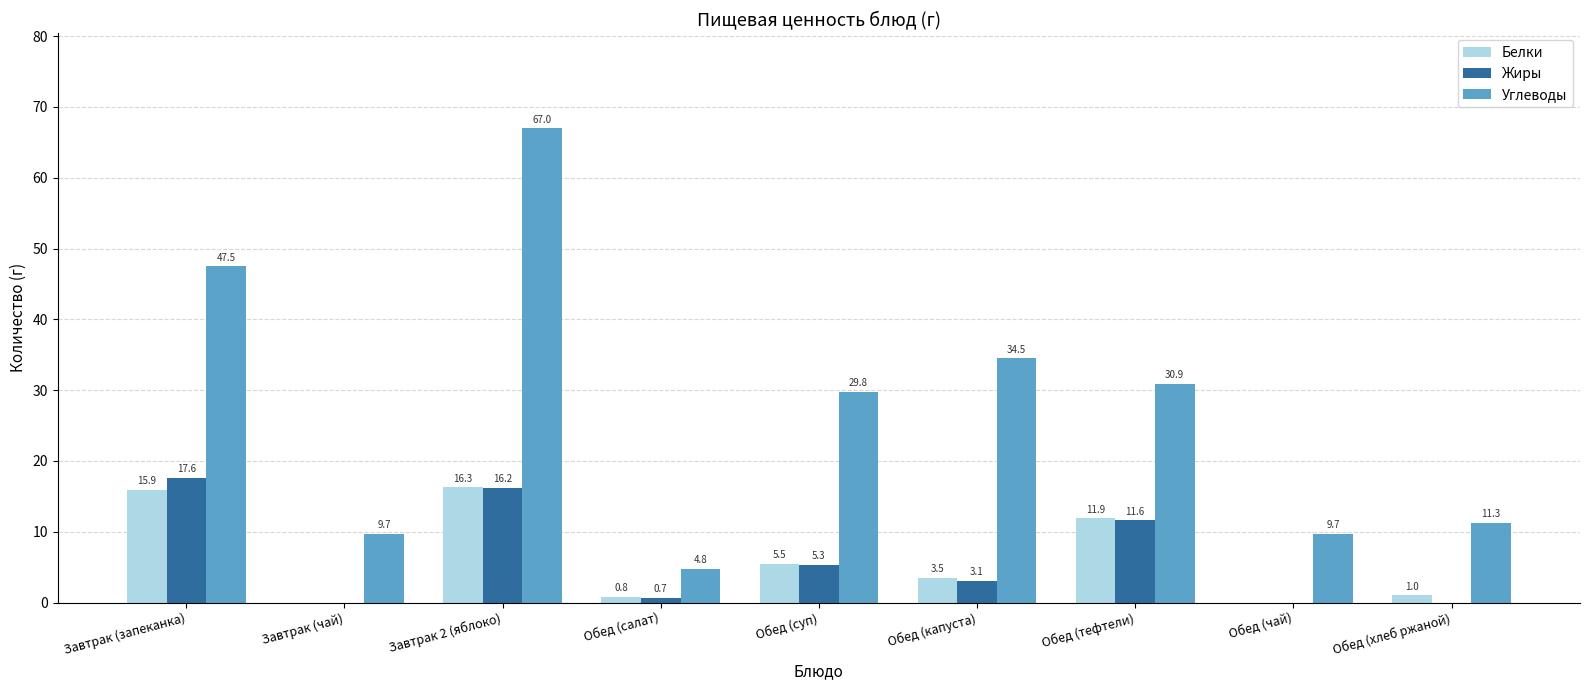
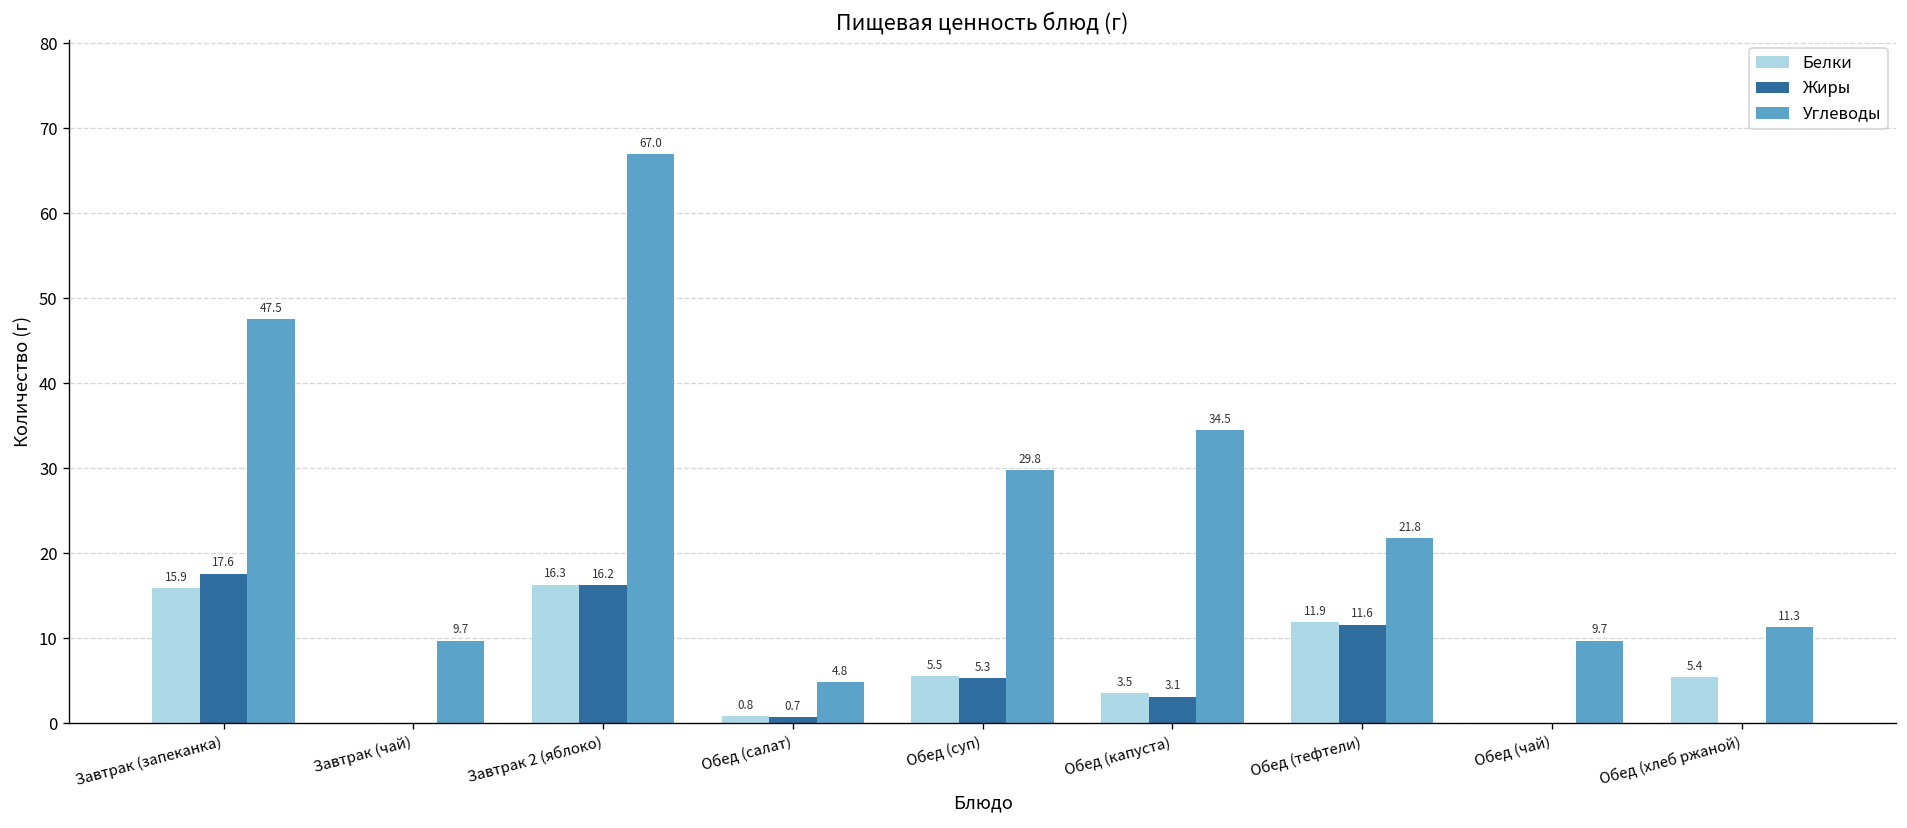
  {
    "Белки": {
      "Завтрак (запеканка)": 15.9,
      "Завтрак 2 (яблоко)": 16.3,
      "Обед (салат)": 0.8,
      "Обед (суп)": 5.5,
      "Обед (капуста)": 3.5,
      "Обед (тефтели)": 11.9,
-     "Обед (хлеб ржаной)": 1.0
+     "Обед (хлеб ржаной)": 5.4
    },
    "Жиры": {
      "Завтрак (запеканка)": 17.6,
      "Завтрак 2 (яблоко)": 16.2,
      "Обед (салат)": 0.7,
      "Обед (суп)": 5.3,
      "Обед (капуста)": 3.1,
      "Обед (тефтели)": 11.6
    },
    "Углеводы": {
      "Завтрак (запеканка)": 47.5,
      "Завтрак (чай)": 9.7,
      "Завтрак 2 (яблоко)": 67.0,
      "Обед (салат)": 4.8,
      "Обед (суп)": 29.8,
      "Обед (капуста)": 34.5,
-     "Обед (тефтели)": 30.9,
+     "Обед (тефтели)": 21.8,
      "Обед (чай)": 9.7,
      "Обед (хлеб ржаной)": 11.3
    }
  }
